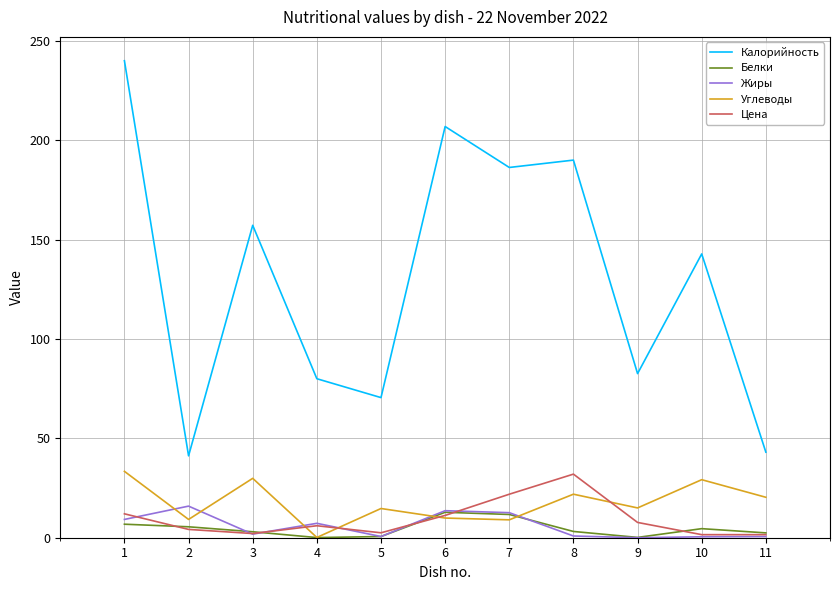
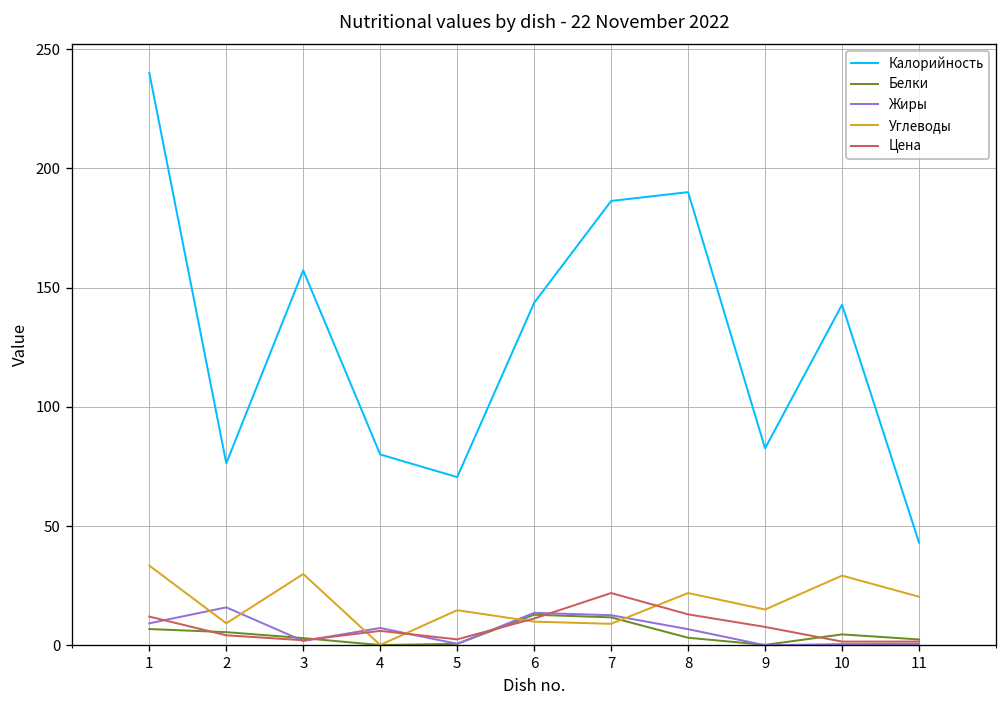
  {
    "Калорийность": {
      "1": 240,
-     "2": 41,
+     "2": 76,
      "3": 157,
      "4": 80,
      "5": 71,
-     "6": 207,
+     "6": 144,
      "7": 186,
      "8": 190,
      "9": 83,
      "10": 143,
      "11": 43
    },
    "Белки": {
      "1": 7,
      "2": 6,
      "8": 3,
      "10": 5
    },
    "Жиры": {
      "1": 9,
      "2": 16,
-     "8": 1
+     "8": 7
    },
    "Углеводы": {
      "1": 33,
      "2": 9,
      "3": 30,
      "5": 15,
      "6": 10,
      "7": 9,
      "8": 22,
      "9": 15,
      "10": 29,
      "11": 20
    },
    "Цена": {
      "1": 12,
      "2": 4,
      "5": 2,
      "6": 11,
      "7": 22,
-     "8": 32,
+     "8": 13,
      "9": 8
    }
  }
